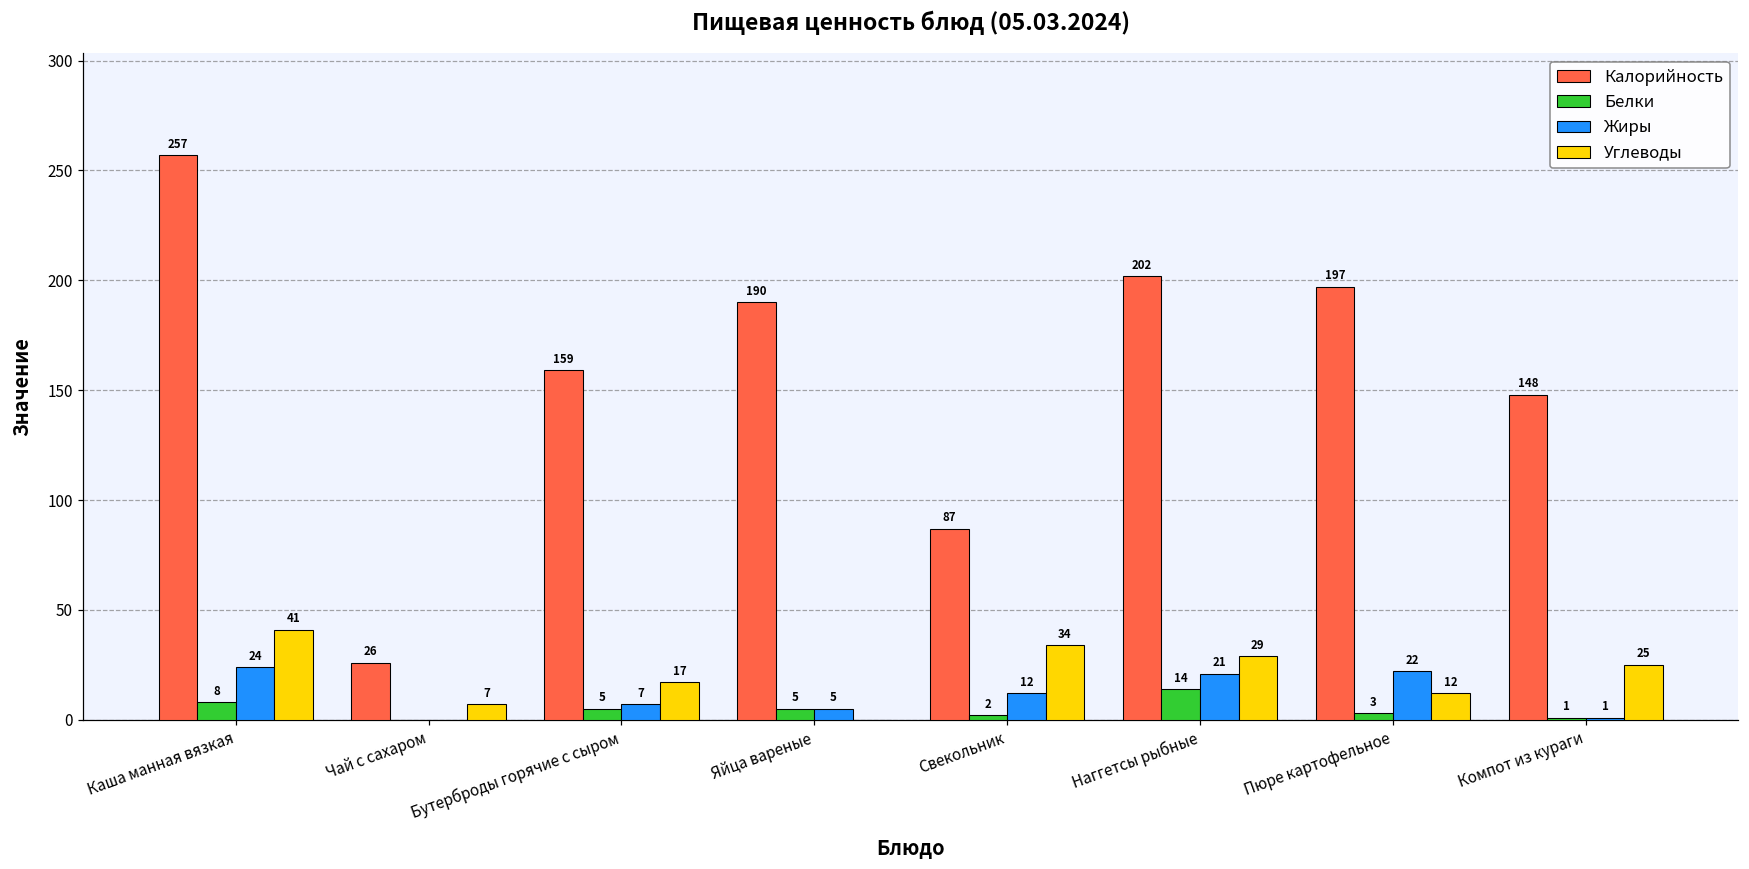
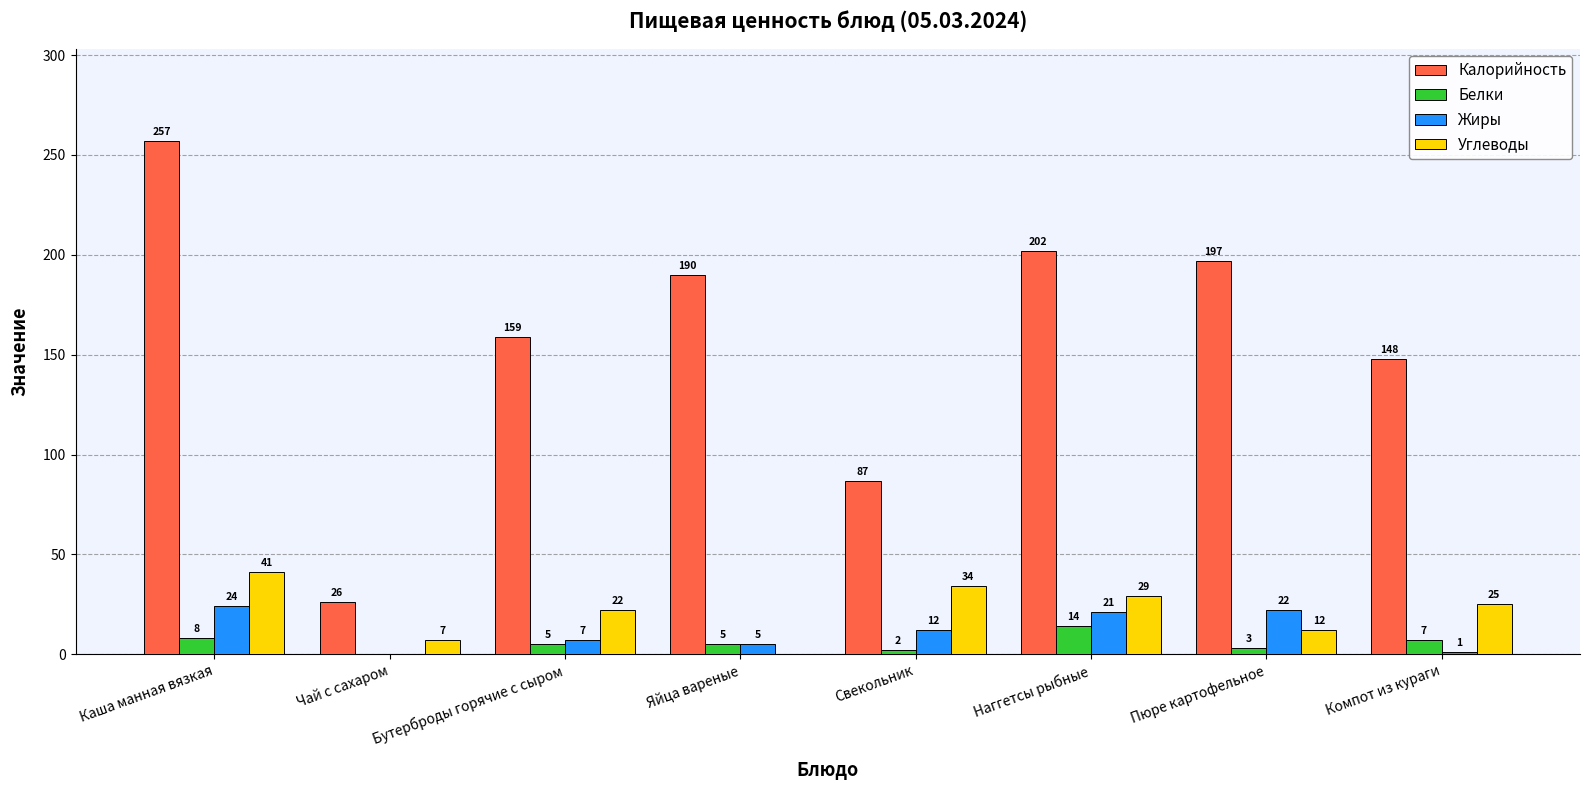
  {
    "Калорийность": {
      "Каша манная вязкая": 257,
      "Чай с сахаром": 26,
      "Бутерброды горячие с сыром": 159,
      "Яйца вареные": 190,
      "Свекольник": 87,
      "Наггетсы рыбные": 202,
      "Пюре картофельное": 197,
      "Компот из кураги": 148
    },
    "Белки": {
      "Каша манная вязкая": 8,
      "Бутерброды горячие с сыром": 5,
      "Яйца вареные": 5,
      "Свекольник": 2,
      "Наггетсы рыбные": 14,
      "Пюре картофельное": 3,
-     "Компот из кураги": 1
+     "Компот из кураги": 7
    },
    "Жиры": {
      "Каша манная вязкая": 24,
      "Бутерброды горячие с сыром": 7,
      "Яйца вареные": 5,
      "Свекольник": 12,
      "Наггетсы рыбные": 21,
      "Пюре картофельное": 22,
      "Компот из кураги": 1
    },
    "Углеводы": {
      "Каша манная вязкая": 41,
      "Чай с сахаром": 7,
-     "Бутерброды горячие с сыром": 17,
+     "Бутерброды горячие с сыром": 22,
      "Свекольник": 34,
      "Наггетсы рыбные": 29,
      "Пюре картофельное": 12,
      "Компот из кураги": 25
    }
  }
